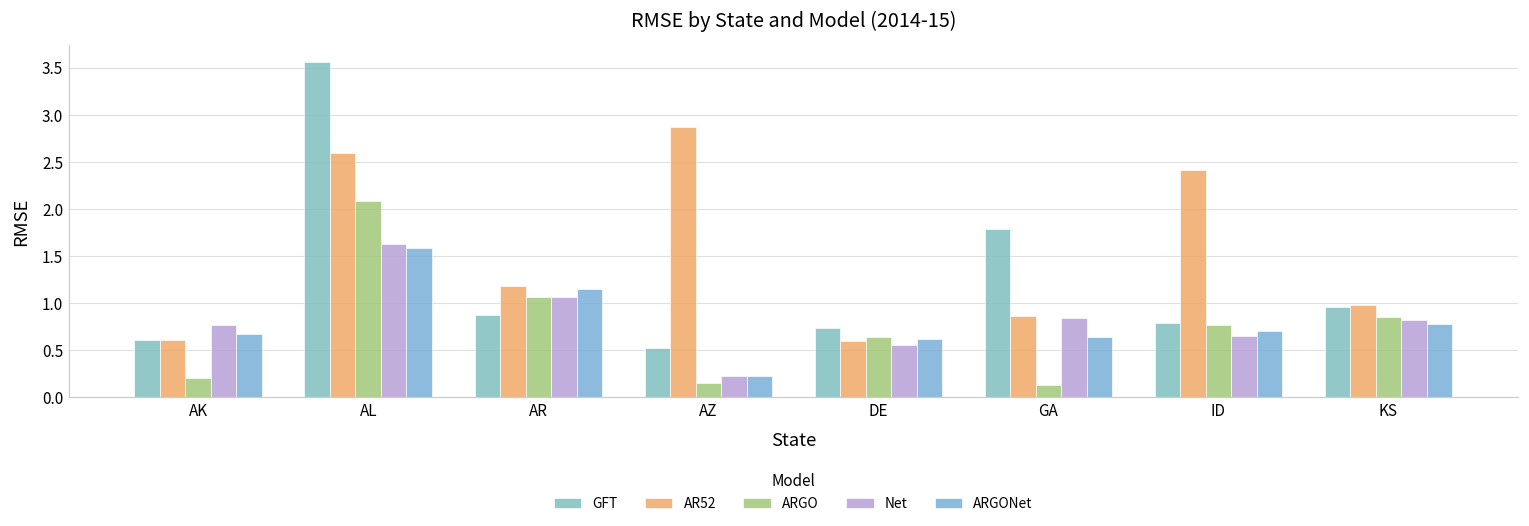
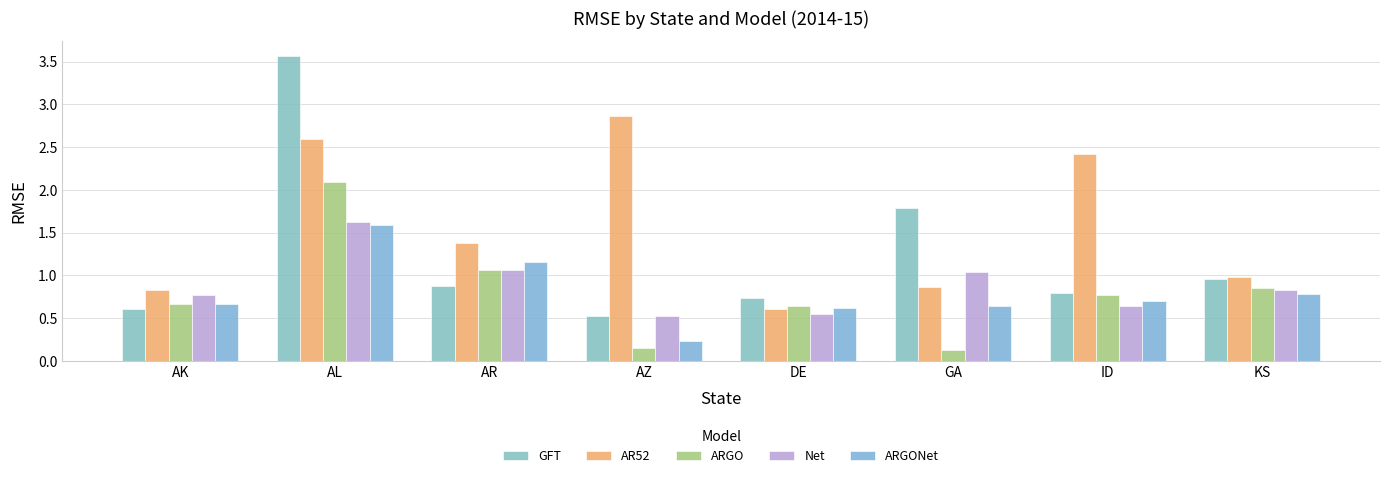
  {
    "AR52": {
-     "AK": 0.6,
+     "AK": 0.8,
      "AL": 2.6,
-     "AR": 1.2,
+     "AR": 1.4,
      "AZ": 2.9,
      "DE": 0.6,
      "GA": 0.9,
      "ID": 2.4,
      "KS": 1.0
    },
    "ARGO": {
-     "AK": 0.2,
+     "AK": 0.7,
      "AL": 2.1,
      "AR": 1.1,
      "AZ": 0.2,
      "DE": 0.6,
      "GA": 0.1,
      "ID": 0.8,
      "KS": 0.8
    },
    "Net": {
      "AK": 0.8,
      "AL": 1.6,
      "AR": 1.1,
-     "AZ": 0.2,
+     "AZ": 0.5,
      "DE": 0.6,
-     "GA": 0.8,
+     "GA": 1.0,
      "ID": 0.6,
      "KS": 0.8
    }
  }
